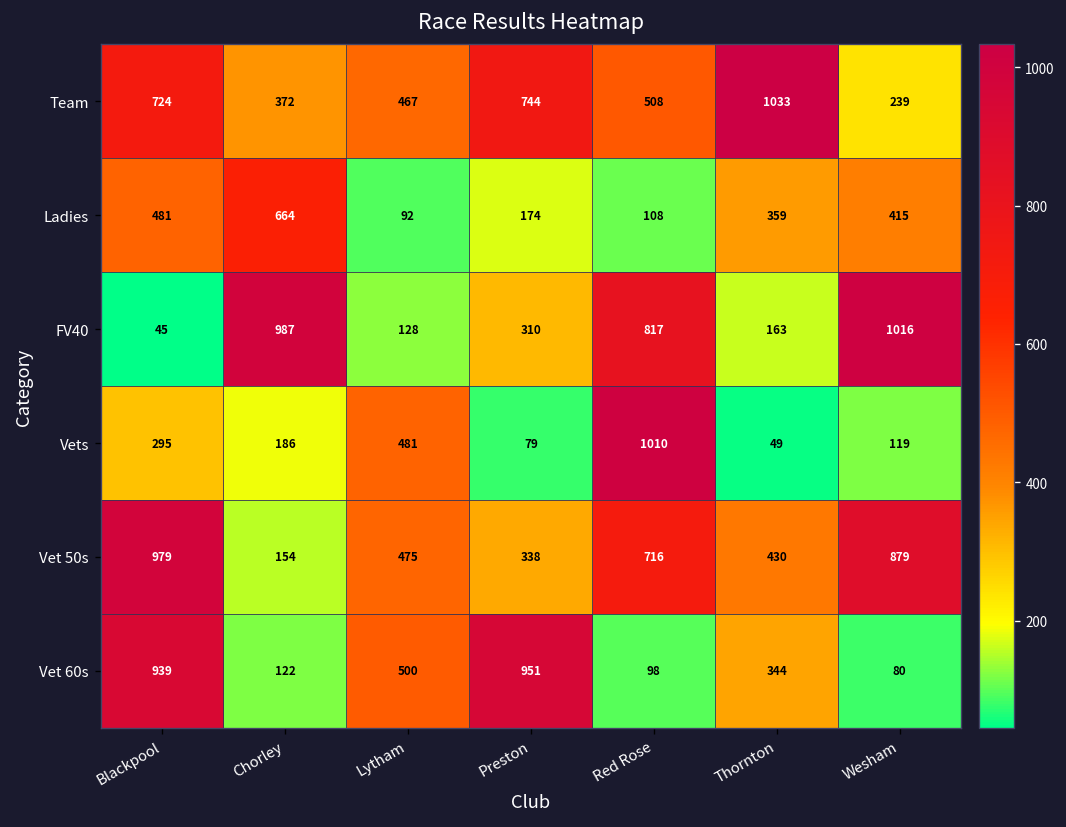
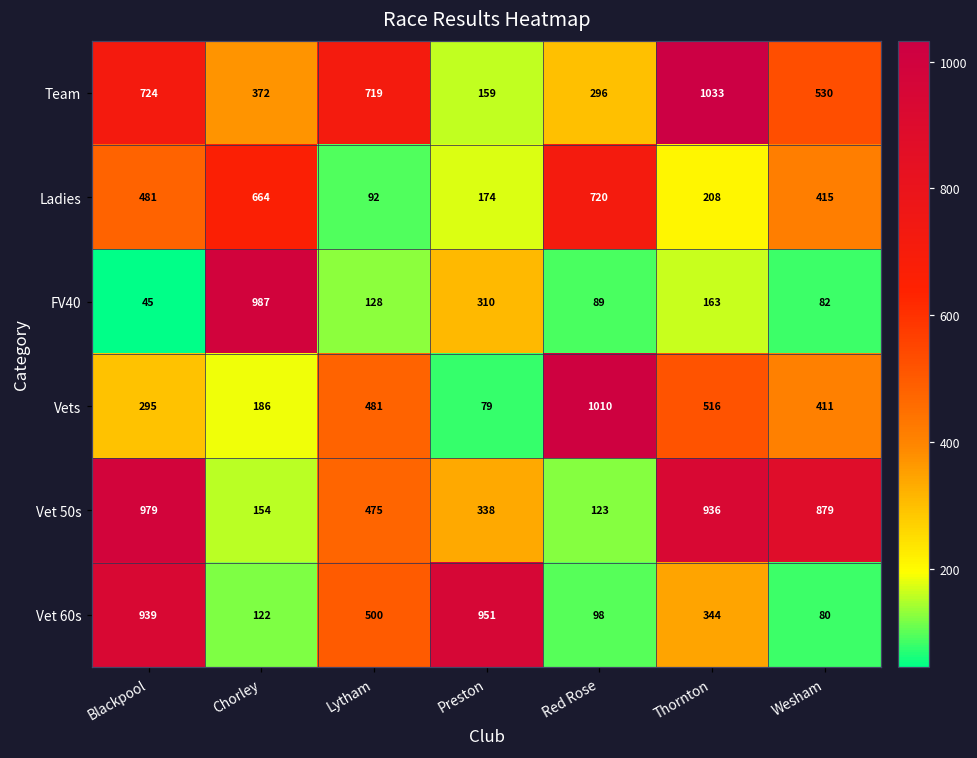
  {
    "Team": {
      "Blackpool": 724,
      "Chorley": 372,
-     "Lytham": 467,
-     "Preston": 744,
-     "Red Rose": 508,
+     "Lytham": 719,
+     "Preston": 159,
+     "Red Rose": 296,
      "Thornton": 1033,
-     "Wesham": 239
+     "Wesham": 530
    },
    "Ladies": {
      "Blackpool": 481,
      "Chorley": 664,
      "Lytham": 92,
      "Preston": 174,
-     "Red Rose": 108,
-     "Thornton": 359,
+     "Red Rose": 720,
+     "Thornton": 208,
      "Wesham": 415
    },
    "FV40": {
      "Blackpool": 45,
      "Chorley": 987,
      "Lytham": 128,
      "Preston": 310,
-     "Red Rose": 817,
+     "Red Rose": 89,
      "Thornton": 163,
-     "Wesham": 1016
+     "Wesham": 82
    },
    "Vets": {
      "Blackpool": 295,
      "Chorley": 186,
      "Lytham": 481,
      "Preston": 79,
      "Red Rose": 1010,
-     "Thornton": 49,
-     "Wesham": 119
+     "Thornton": 516,
+     "Wesham": 411
    },
    "Vet 50s": {
      "Blackpool": 979,
      "Chorley": 154,
      "Lytham": 475,
      "Preston": 338,
-     "Red Rose": 716,
-     "Thornton": 430,
+     "Red Rose": 123,
+     "Thornton": 936,
      "Wesham": 879
    },
    "Vet 60s": {
      "Blackpool": 939,
      "Chorley": 122,
      "Lytham": 500,
      "Preston": 951,
      "Red Rose": 98,
      "Thornton": 344,
      "Wesham": 80
    }
  }
